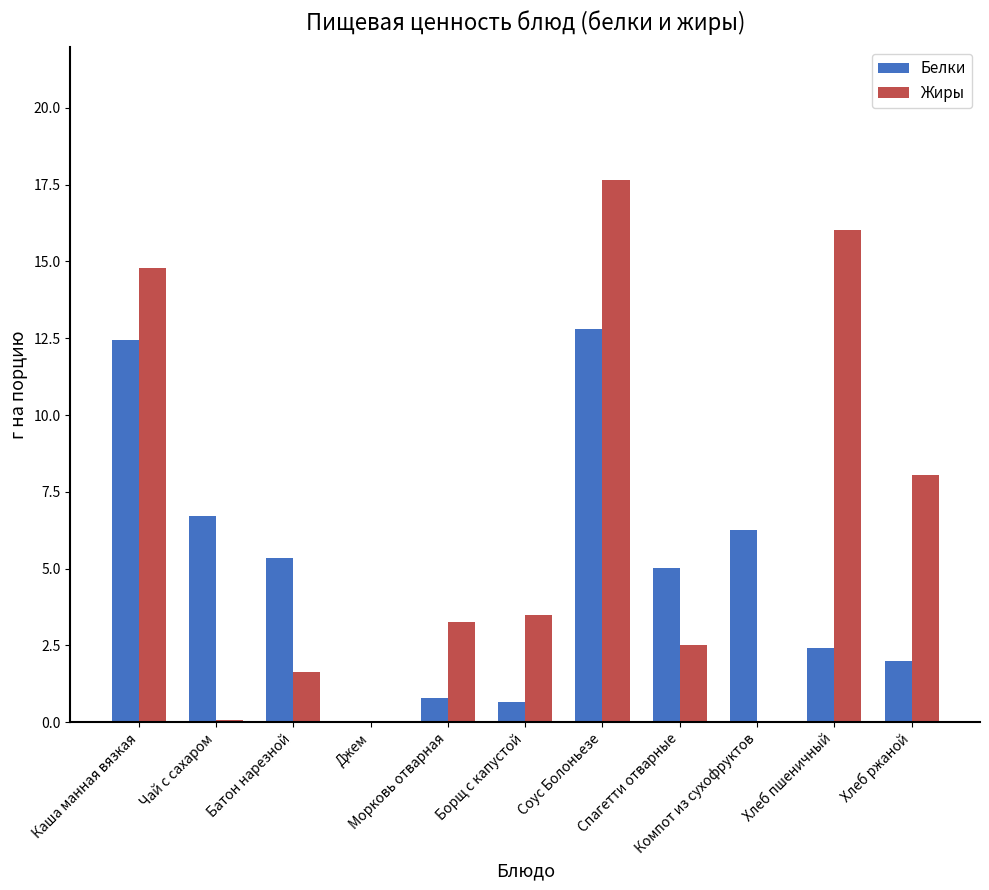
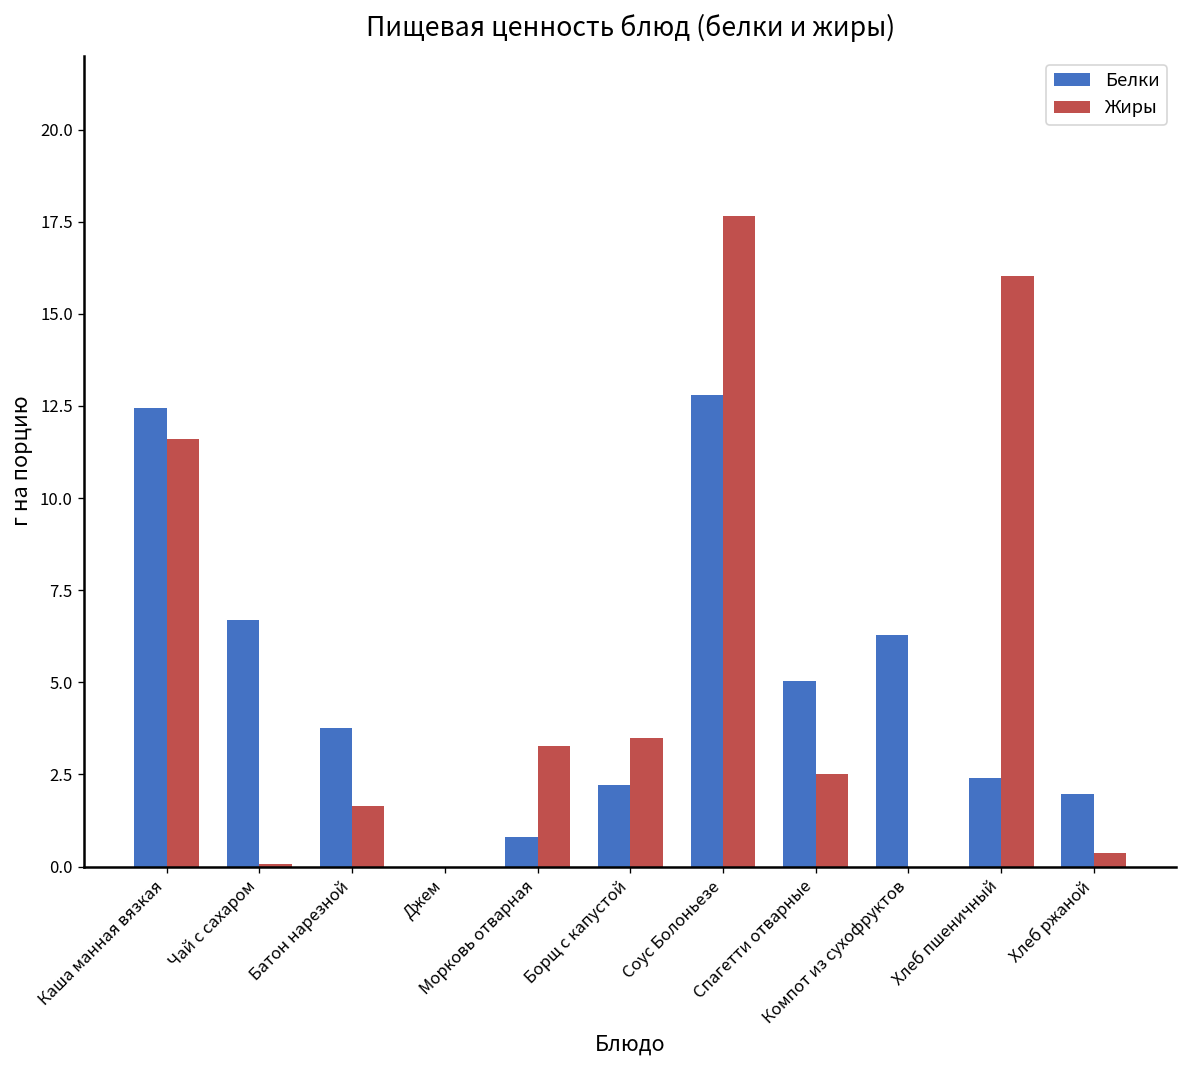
  {
    "Белки": {
      "Каша манная вязкая": 12.5,
      "Чай с сахаром": 6.7,
-     "Батон нарезной": 5.3,
+     "Батон нарезной": 3.8,
      "Джем": 0.0,
      "Морковь отварная": 0.8,
-     "Борщ с капустой": 0.7,
+     "Борщ с капустой": 2.2,
      "Соус Болоньезе": 12.8,
      "Спагетти отварные": 5.0,
      "Компот из сухофруктов": 6.3,
      "Хлеб пшеничный": 2.4,
      "Хлеб ржаной": 2.0
    },
    "Жиры": {
-     "Каша манная вязкая": 14.8,
+     "Каша манная вязкая": 11.6,
      "Батон нарезной": 1.6,
      "Джем": 0.0,
      "Морковь отварная": 3.3,
      "Борщ с капустой": 3.5,
      "Соус Болоньезе": 17.7,
      "Спагетти отварные": 2.5,
      "Компот из сухофруктов": 0.0,
      "Хлеб пшеничный": 16.0,
-     "Хлеб ржаной": 8.1
+     "Хлеб ржаной": 0.4
    }
  }
